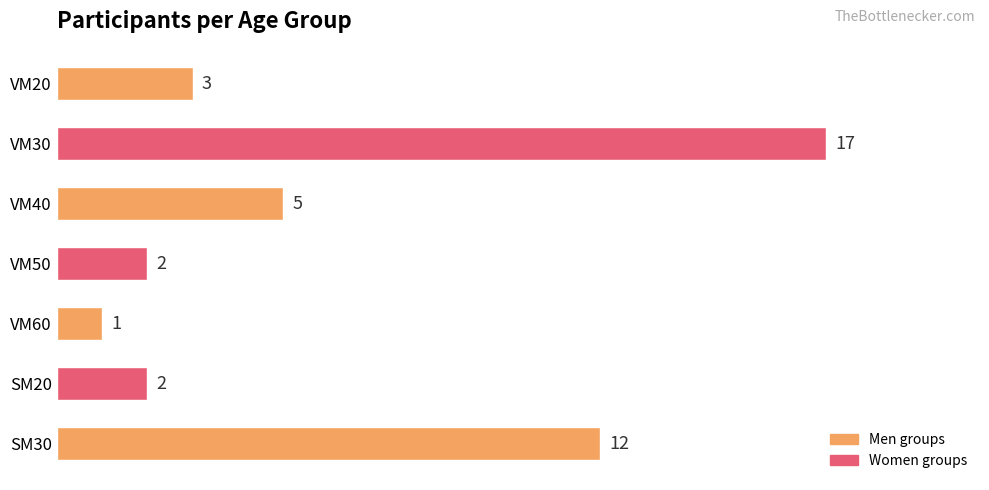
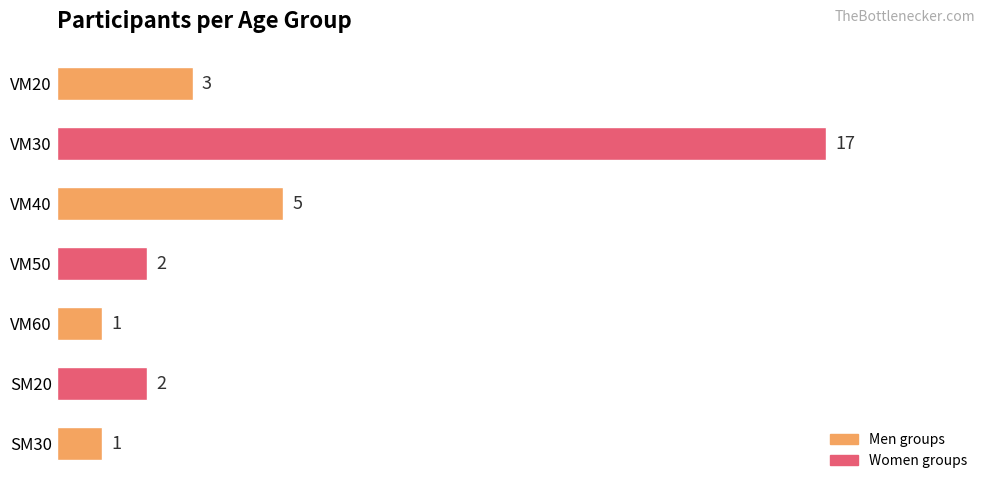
  {
    "VM20": 3,
    "VM30": 17,
    "VM40": 5,
    "VM50": 2,
    "VM60": 1,
    "SM20": 2,
-   "SM30": 12
+   "SM30": 1
  }
